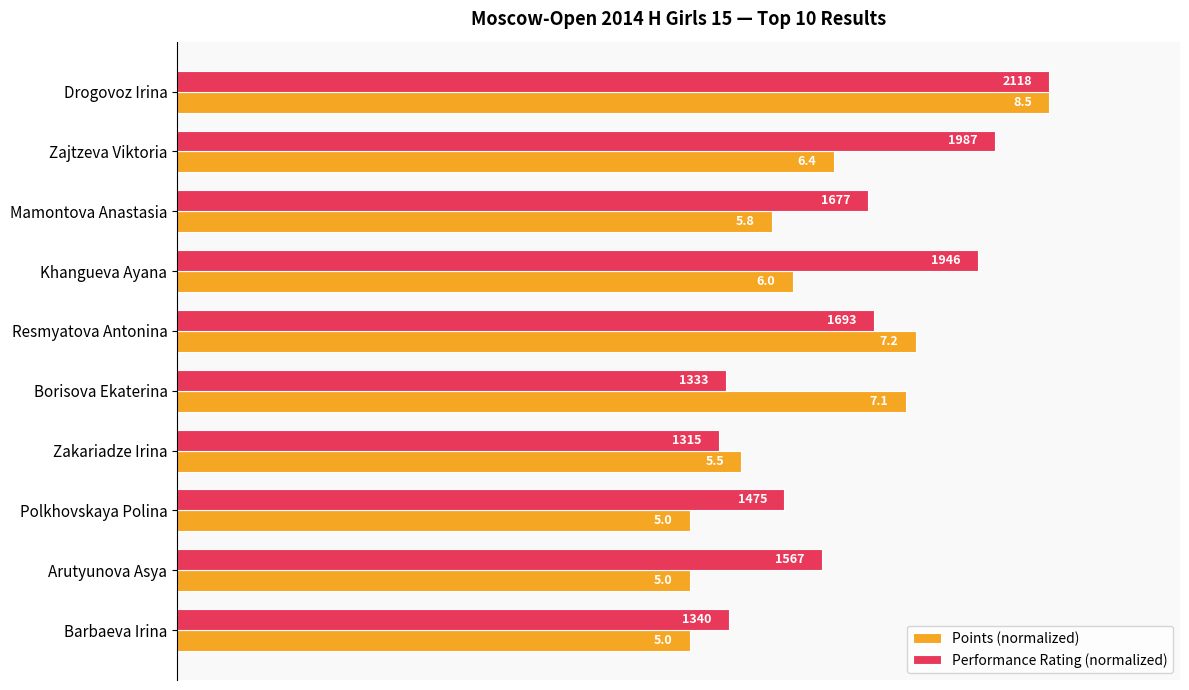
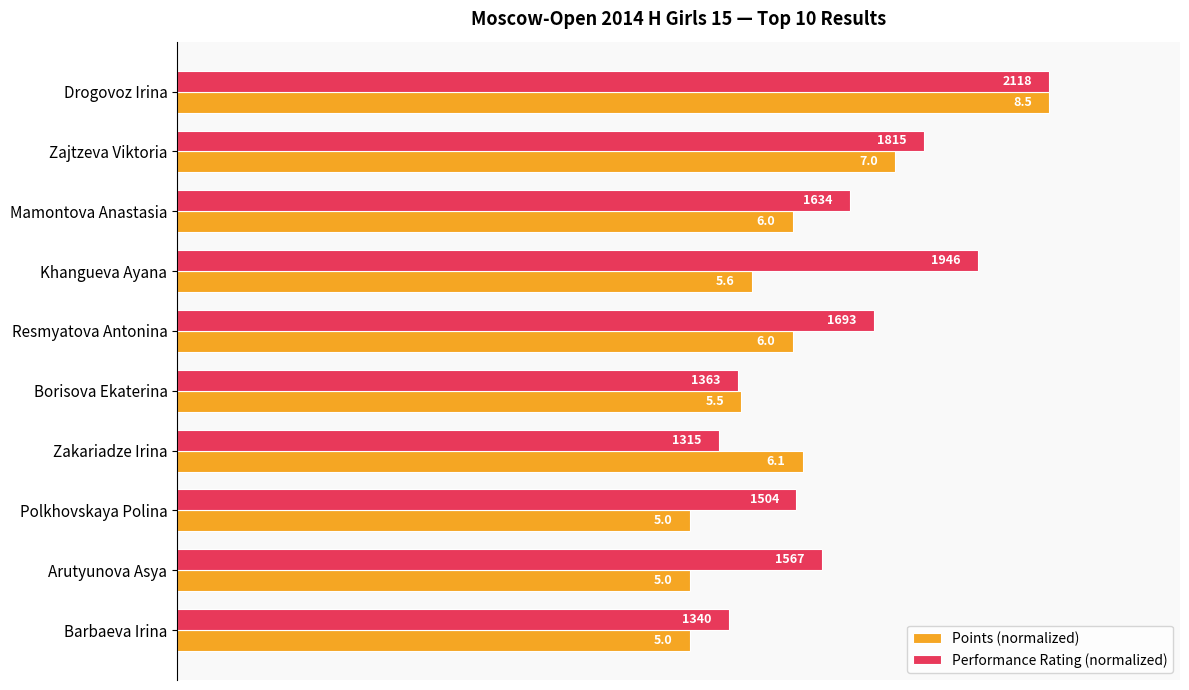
  {
    "Points (normalized)": {
-     "Zajtzeva Viktoria": 6.4,
-     "Mamontova Anastasia": 5.8,
-     "Khangueva Ayana": 6.0,
-     "Resmyatova Antonina": 7.2,
-     "Borisova Ekaterina": 7.1,
-     "Zakariadze Irina": 5.5
+     "Zajtzeva Viktoria": 7.0,
+     "Mamontova Anastasia": 6.0,
+     "Khangueva Ayana": 5.6,
+     "Resmyatova Antonina": 6.0,
+     "Borisova Ekaterina": 5.5,
+     "Zakariadze Irina": 6.1
    },
    "Performance Rating (normalized)": {
-     "Zajtzeva Viktoria": 1987,
-     "Mamontova Anastasia": 1677,
-     "Borisova Ekaterina": 1333,
-     "Polkhovskaya Polina": 1475
+     "Zajtzeva Viktoria": 1815,
+     "Mamontova Anastasia": 1634,
+     "Borisova Ekaterina": 1363,
+     "Polkhovskaya Polina": 1504
    }
  }
